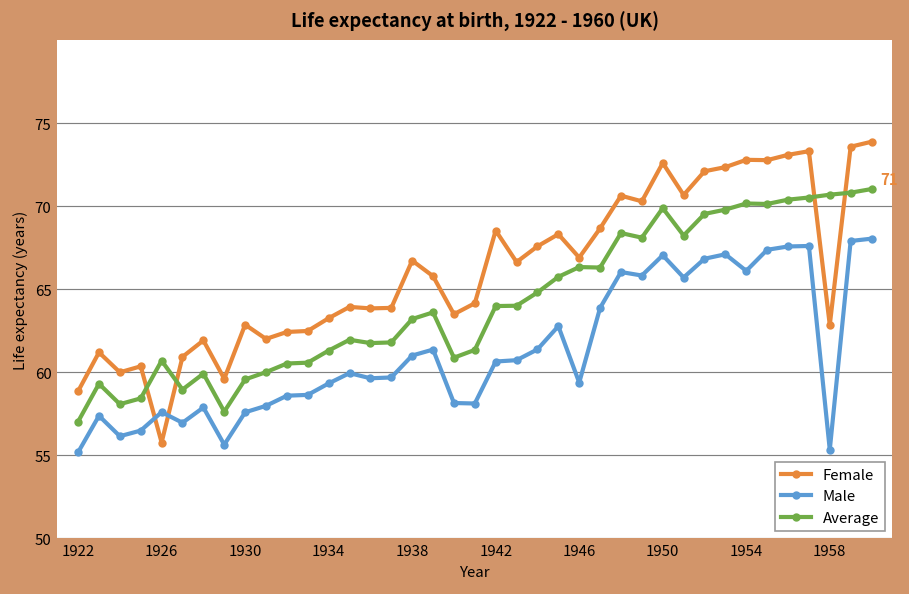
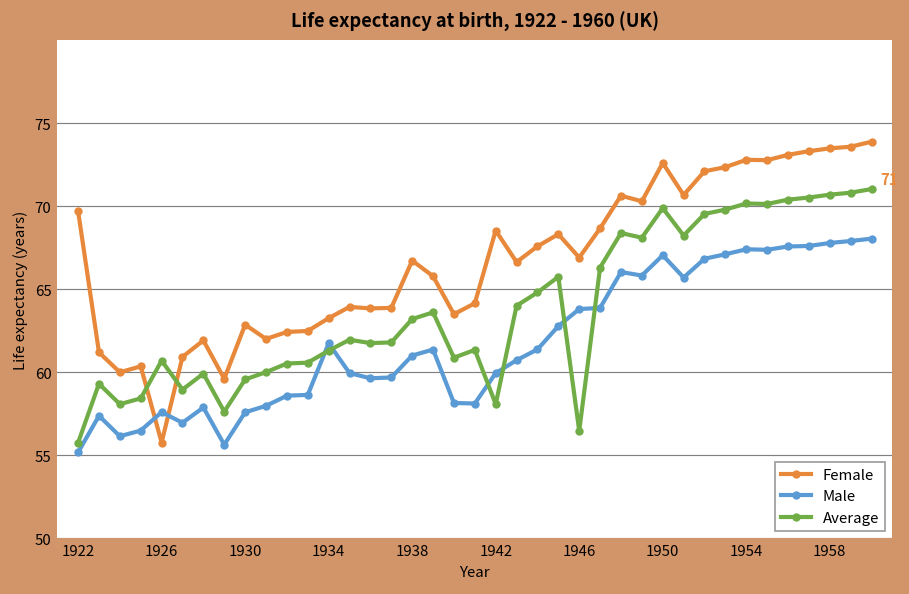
  {
    "Female": {
-     "1922": 58.9,
+     "1922": 69.7,
      "1926": 55.8,
      "1930": 62.9,
      "1934": 63.3,
      "1938": 66.7,
      "1942": 68.5,
      "1946": 66.9,
      "1950": 72.6,
      "1954": 72.8,
-     "1958": 62.9
+     "1958": 73.5
    },
    "Male": {
      "1922": 55.2,
      "1926": 57.6,
      "1930": 57.6,
-     "1934": 59.3,
+     "1934": 61.8,
      "1938": 61.0,
-     "1942": 60.7,
-     "1946": 59.4,
+     "1942": 60.0,
+     "1946": 63.8,
      "1950": 67.1,
-     "1954": 66.1,
-     "1958": 55.3
+     "1954": 67.4,
+     "1958": 67.8
    },
    "Average": {
-     "1922": 57.0,
+     "1922": 55.8,
      "1926": 60.7,
      "1930": 59.6,
      "1934": 61.3,
      "1938": 63.2,
-     "1942": 64.0,
-     "1946": 66.3,
+     "1942": 58.1,
+     "1946": 56.5,
      "1950": 69.9,
      "1954": 70.2,
      "1958": 70.7
    }
  }
